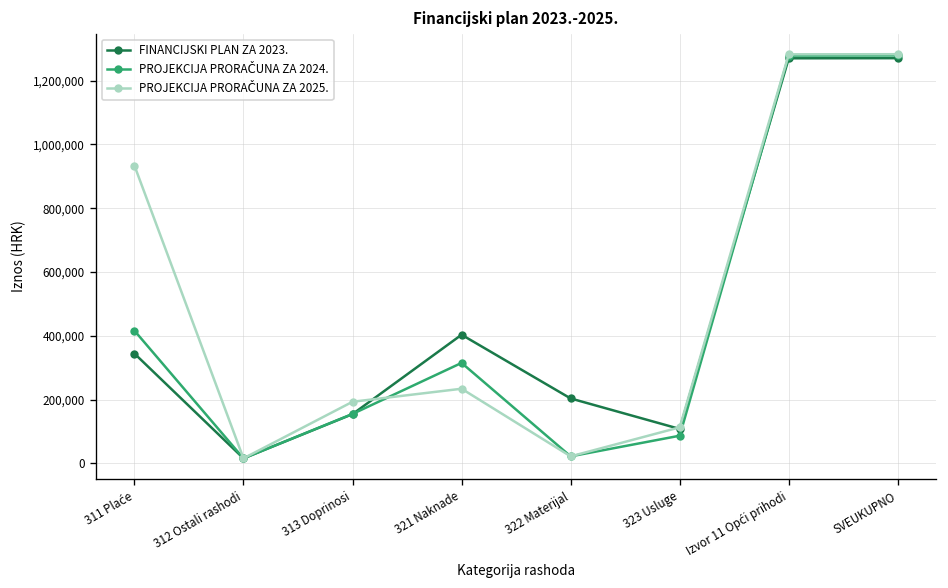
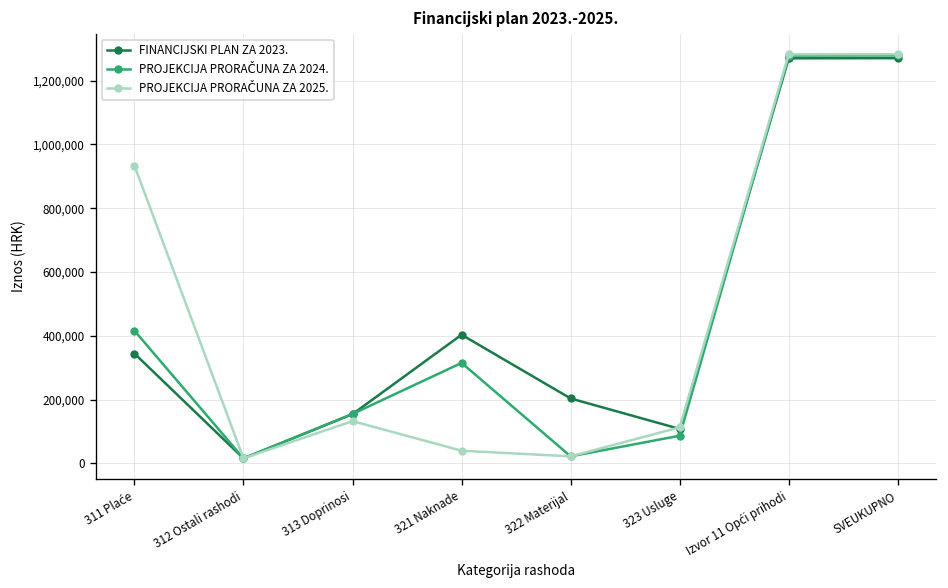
  {
    "FINANCIJSKI PLAN ZA 2023.": {
      "311 Plaće": "340,000",
      "321 Naknade": "400,000",
      "322 Materijal": "200,000"
    },
    "PROJEKCIJA PRORAČUNA ZA 2024.": {
      "311 Plaće": "420,000",
      "321 Naknade": "320,000",
      "323 Usluge": "90,000"
    },
    "PROJEKCIJA PRORAČUNA ZA 2025.": {
      "311 Plaće": "930,000",
-     "313 Doprinosi": "190,000",
-     "321 Naknade": "230,000"
+     "313 Doprinosi": "130,000",
+     "321 Naknade": "40,000"
    }
  }
